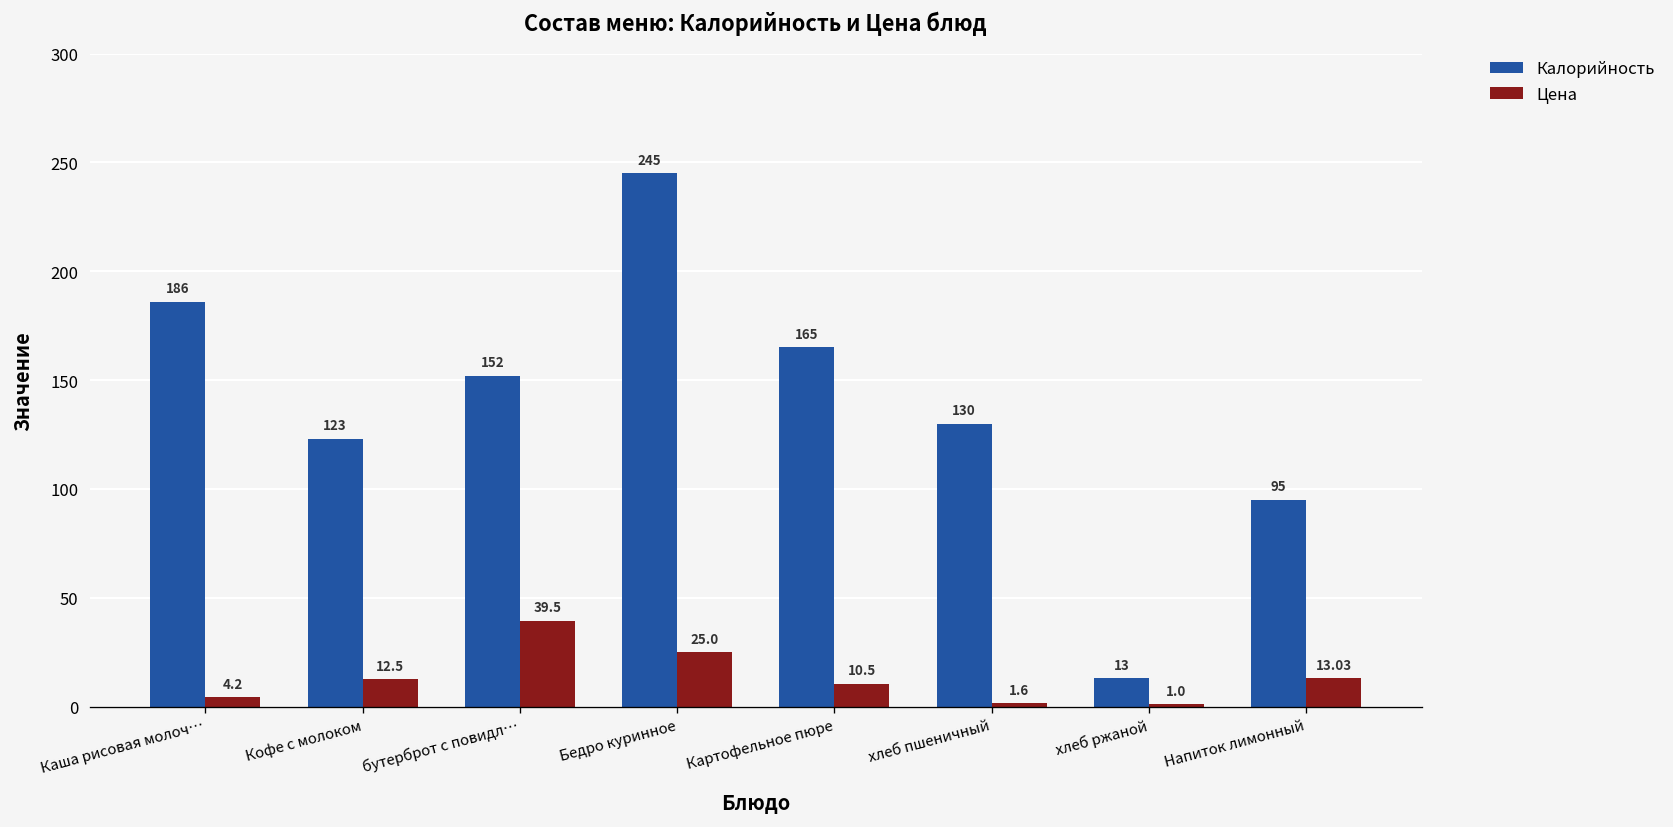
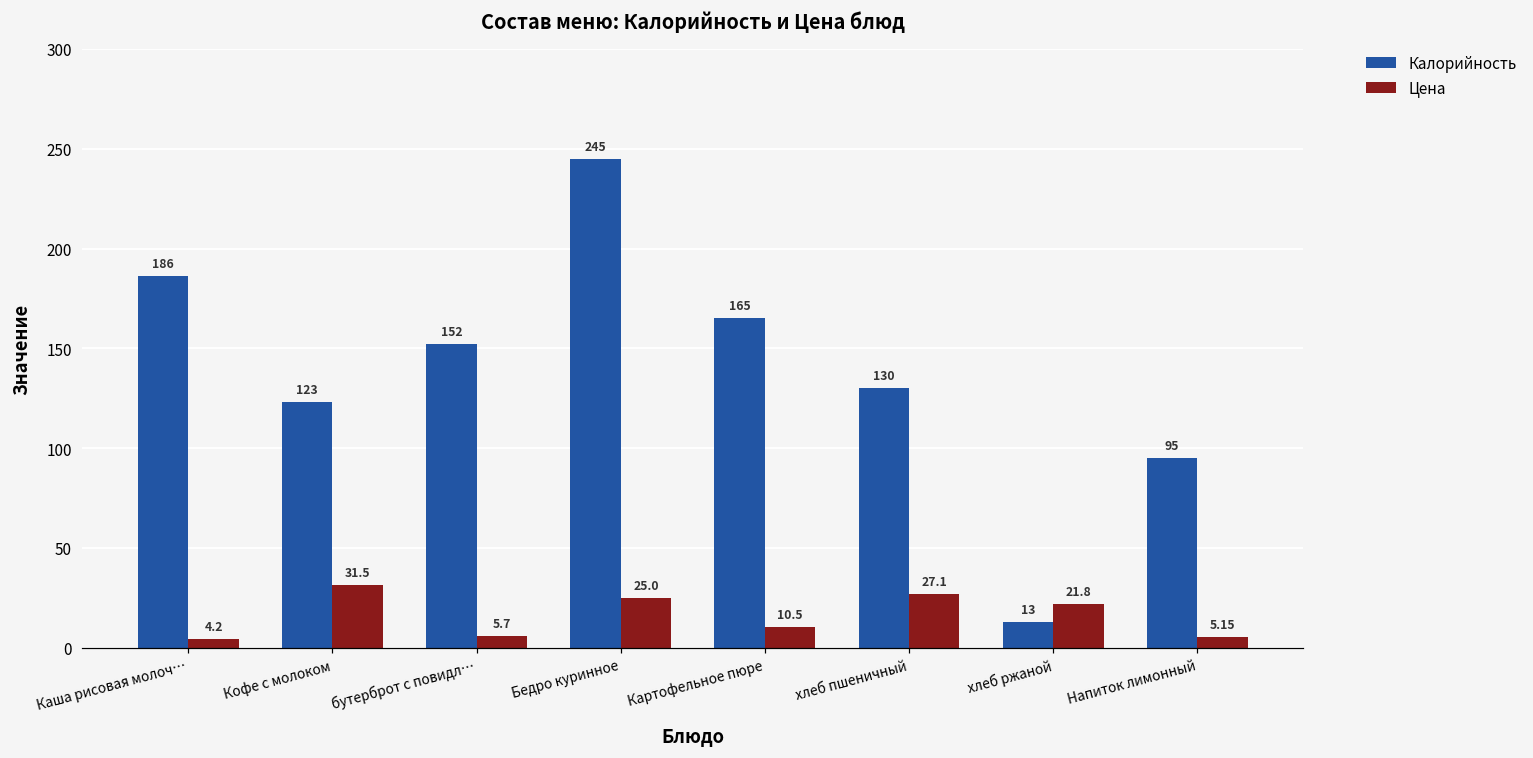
  {
    "Калорийность": {
      "Каша рисовая молоч…": 186,
      "Кофе с молоком": 123,
      "бутерброт с повидл…": 152,
      "Бедро куринное": 245,
      "Картофельное пюре": 165,
      "хлеб пшеничный": 130,
      "хлеб ржаной": 13,
      "Напиток лимонный": 95
    },
    "Цена": {
      "Каша рисовая молоч…": 4.2,
-     "Кофе с молоком": 12.5,
-     "бутерброт с повидл…": 39.5,
+     "Кофе с молоком": 31.5,
+     "бутерброт с повидл…": 5.7,
      "Бедро куринное": 25.0,
      "Картофельное пюре": 10.5,
-     "хлеб пшеничный": 1.6,
-     "хлеб ржаной": 1.0,
-     "Напиток лимонный": 13.03
+     "хлеб пшеничный": 27.1,
+     "хлеб ржаной": 21.8,
+     "Напиток лимонный": 5.15
    }
  }
